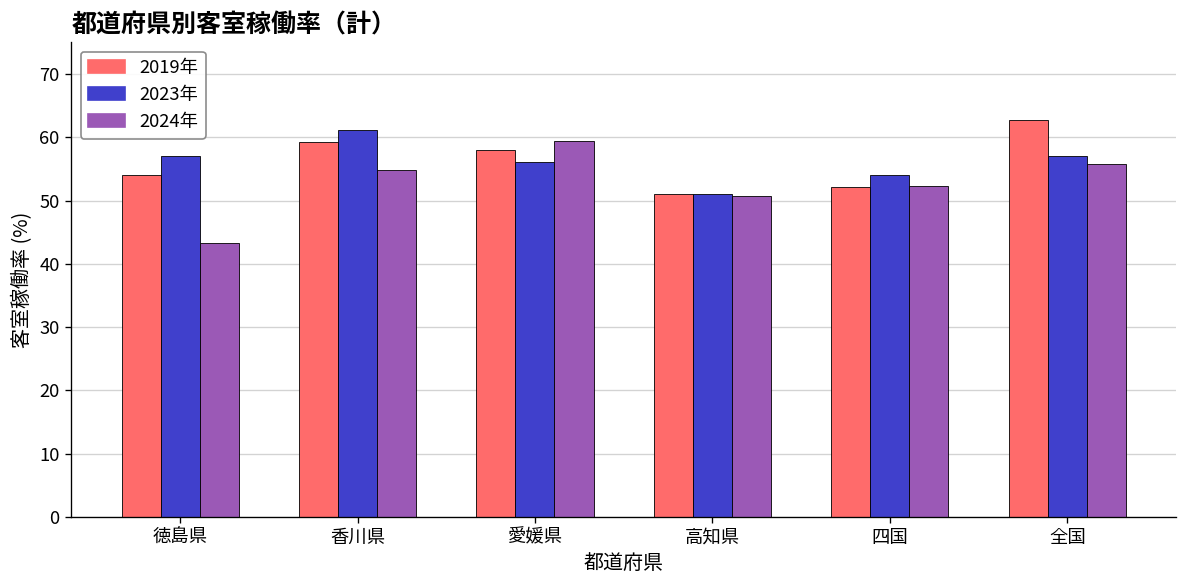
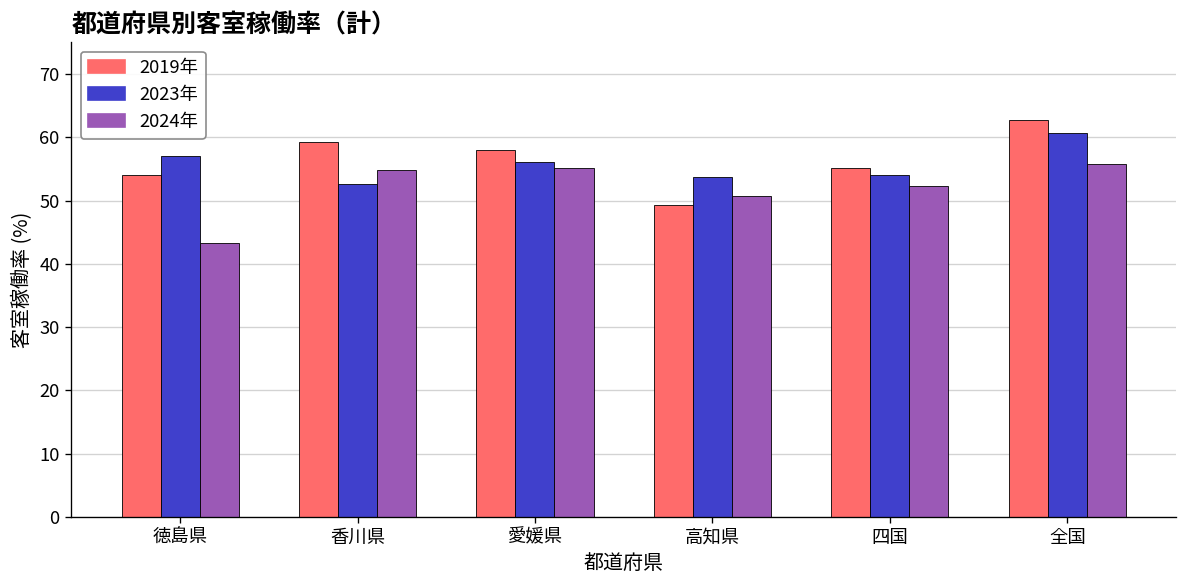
  {
    "2019年": {
      "徳島県": 54,
      "香川県": 59,
      "愛媛県": 58,
-     "高知県": 51,
-     "四国": 52,
+     "高知県": 49,
+     "四国": 55,
      "全国": 63
    },
    "2023年": {
      "徳島県": 57,
-     "香川県": 61,
+     "香川県": 53,
      "愛媛県": 56,
-     "高知県": 51,
+     "高知県": 54,
      "四国": 54,
-     "全国": 57
+     "全国": 61
    },
    "2024年": {
      "徳島県": 43,
      "香川県": 55,
-     "愛媛県": 59,
+     "愛媛県": 55,
      "高知県": 51,
      "四国": 52,
      "全国": 56
    }
  }
